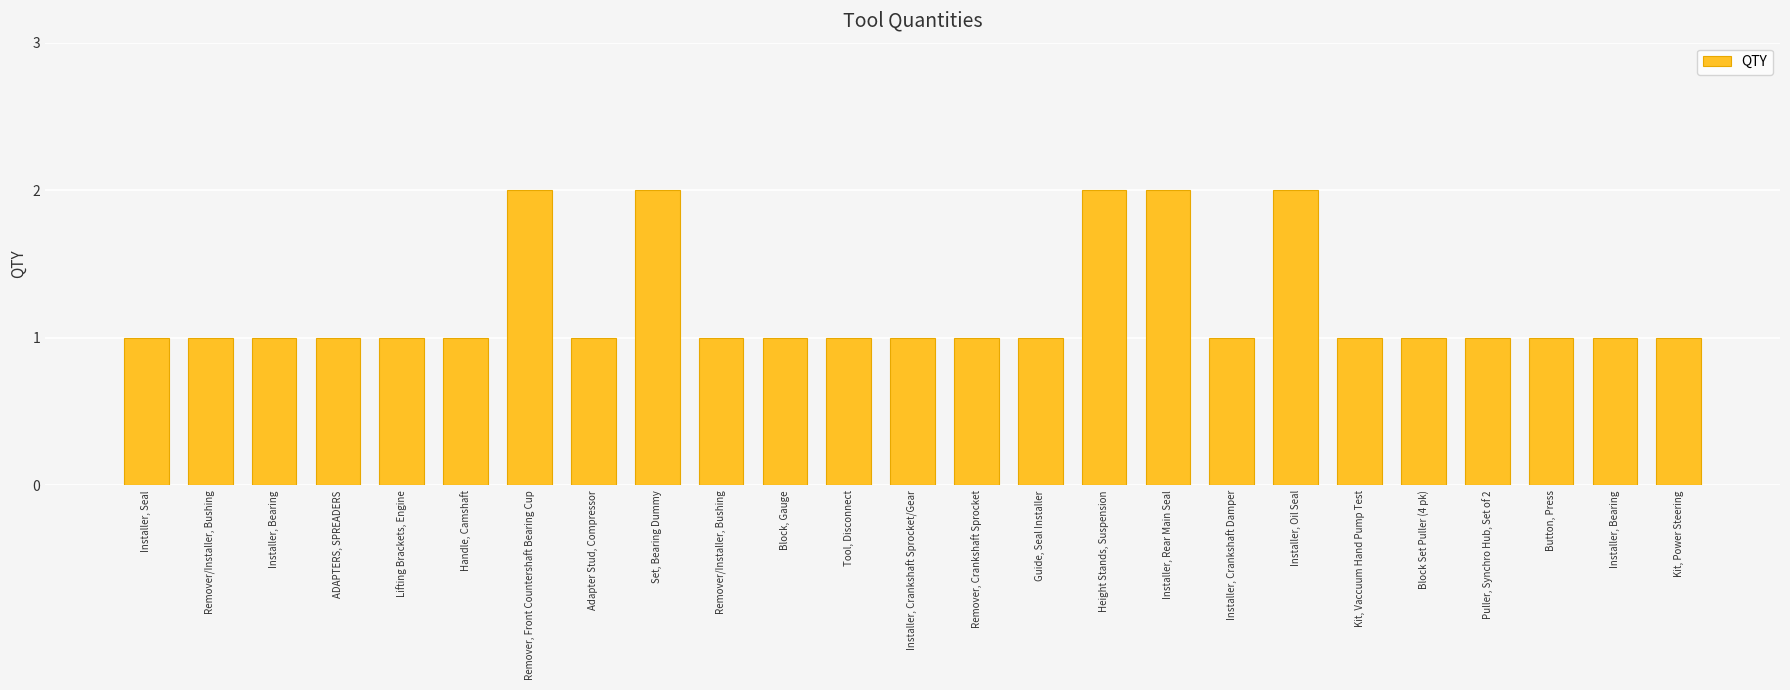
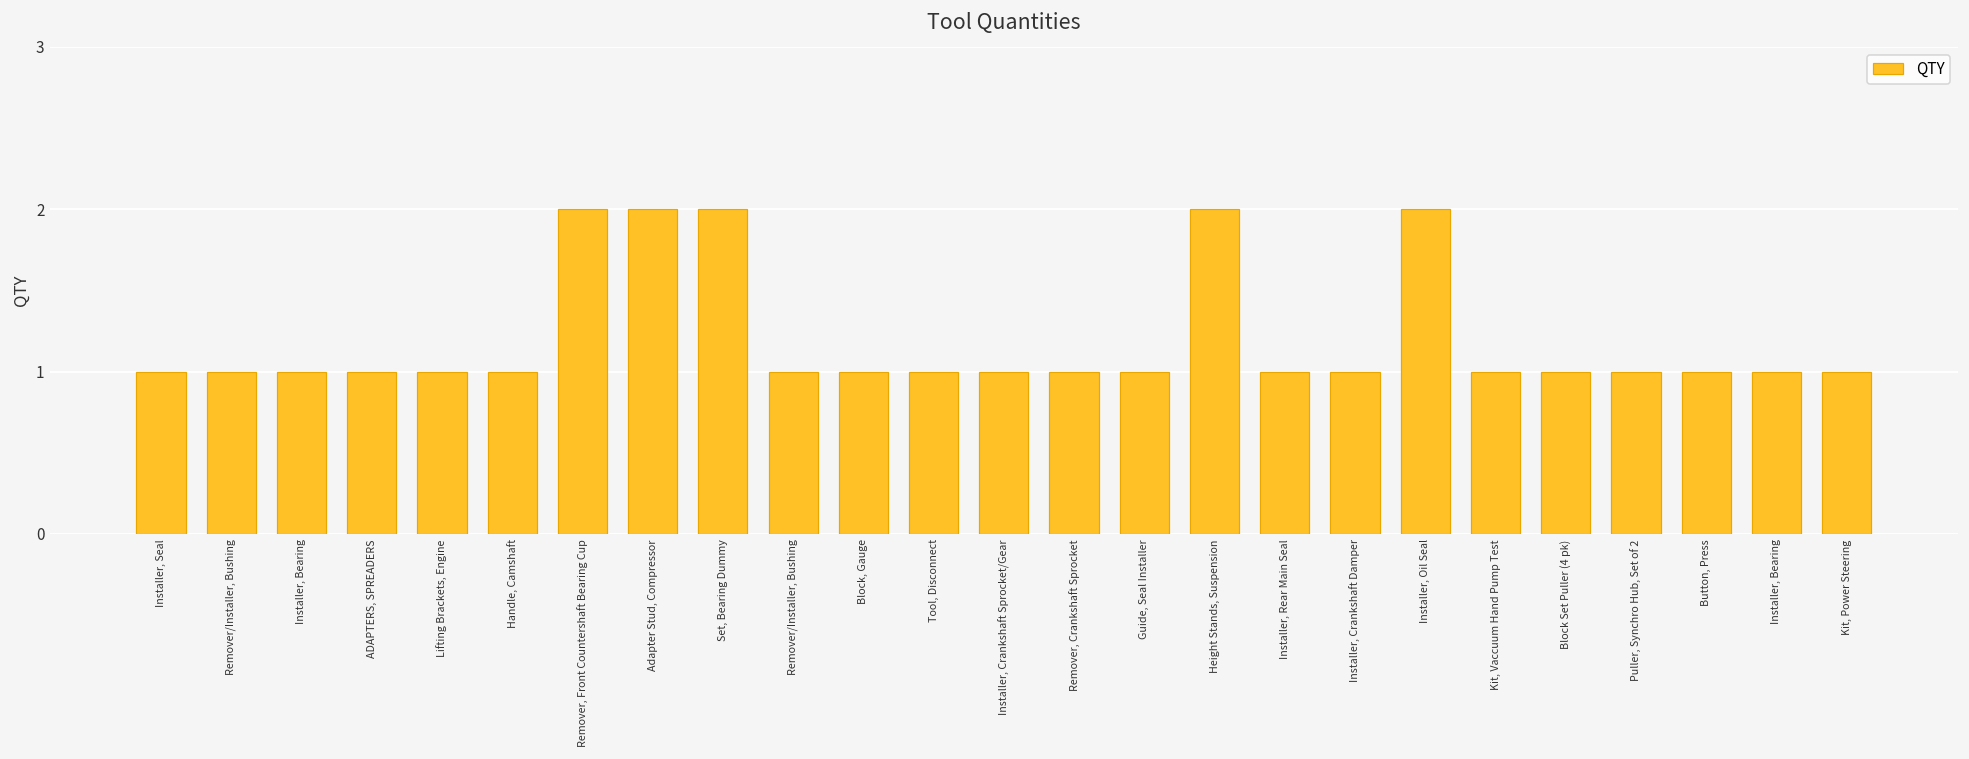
  {
    "Installer, Seal": 1,
    "ADAPTERS, SPREADERS": 1,
    "Lifting Brackets, Engine": 1,
    "Handle, Camshaft": 1,
    "Remover, Front Countershaft Bearing Cup": 2,
-   "Adapter Stud, Compressor": 1,
+   "Adapter Stud, Compressor": 2,
    "Set, Bearing Dummy": 2,
    "Block, Gauge": 1,
    "Tool, Disconnect": 1,
    "Installer, Crankshaft Sprocket/Gear": 1,
    "Remover, Crankshaft Sprocket": 1,
    "Guide, Seal Installer": 1,
    "Height Stands, Suspension": 2,
-   "Installer, Rear Main Seal": 2,
+   "Installer, Rear Main Seal": 1,
    "Installer, Crankshaft Damper": 1,
    "Installer, Oil Seal": 2,
    "Kit, Vaccuum Hand Pump Test": 1,
    "Block Set Puller (4 pk)": 1,
    "Puller, Synchro Hub, Set of 2": 1,
    "Button, Press": 1,
    "Kit, Power Steering": 1
  }
